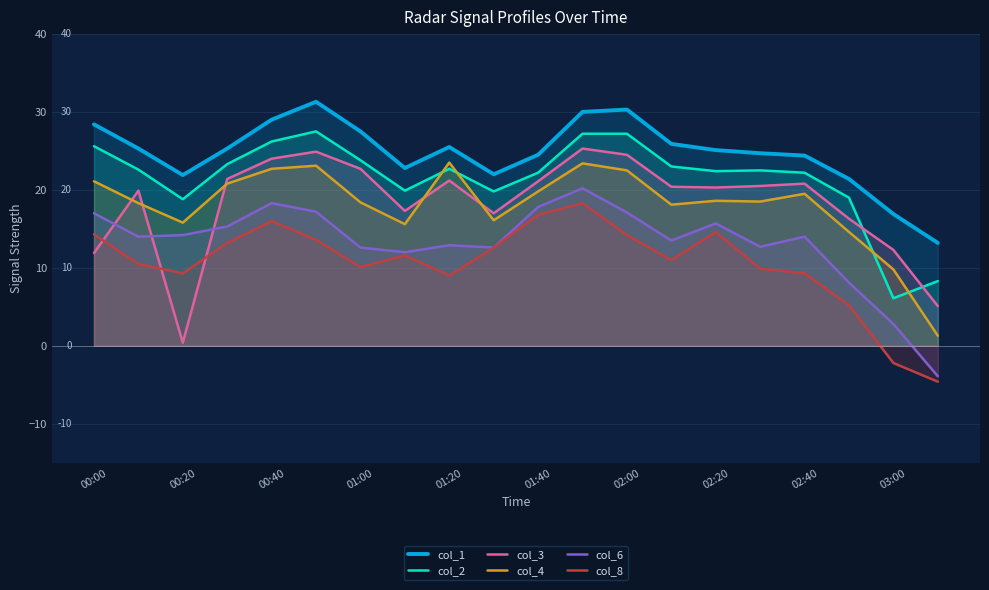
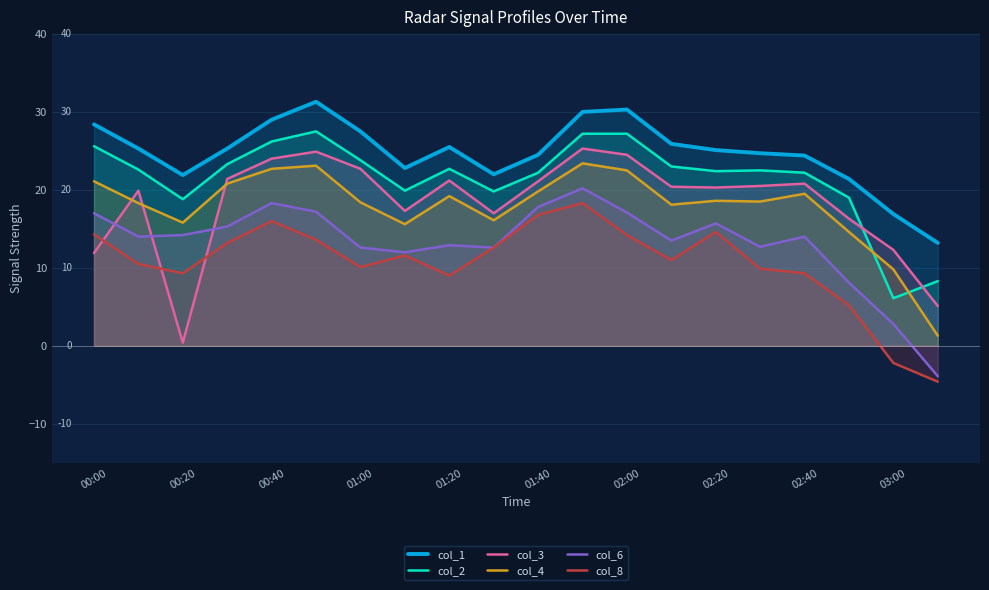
  {
    "col_1": {
      "00:20": 22,
      "00:40": 29,
      "01:00": 28,
      "01:20": 26,
      "01:40": 25,
      "02:00": 30,
      "02:20": 25,
      "02:40": 24,
      "03:00": 17
    },
    "col_2": {
      "00:00": 26,
      "00:20": 19,
      "00:40": 26,
      "01:00": 24,
      "01:20": 23,
      "01:40": 22,
      "02:00": 27,
      "02:20": 22,
      "02:40": 22,
      "03:00": 6
    },
    "col_3": {
      "00:20": 0,
      "00:40": 24,
      "01:00": 23,
      "01:20": 21,
      "01:40": 21,
      "02:00": 25,
      "02:20": 20,
      "02:40": 21,
      "03:00": 12
    },
    "col_4": {
      "00:20": 16,
      "00:40": 23,
      "01:00": 18,
-     "01:20": 24,
+     "01:20": 19,
      "01:40": 20,
      "02:00": 23,
      "02:20": 19,
      "02:40": 20,
      "03:00": 10
    }
  }
